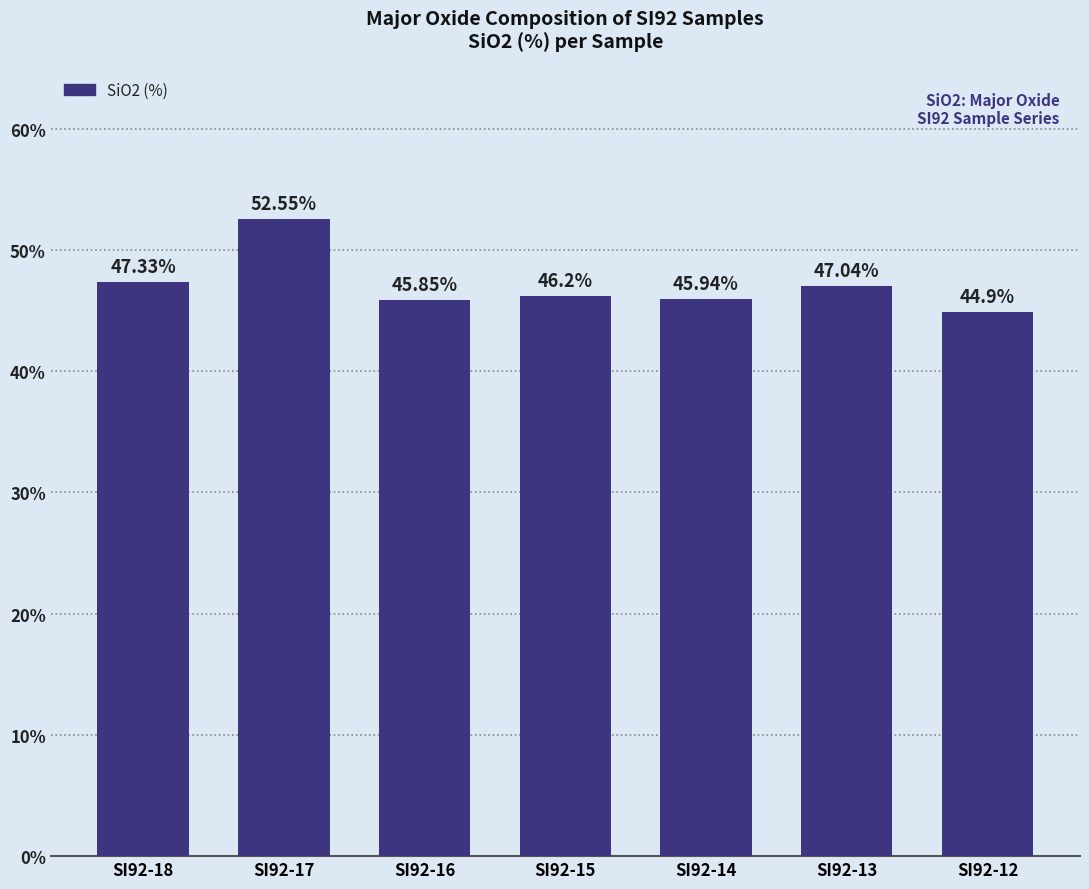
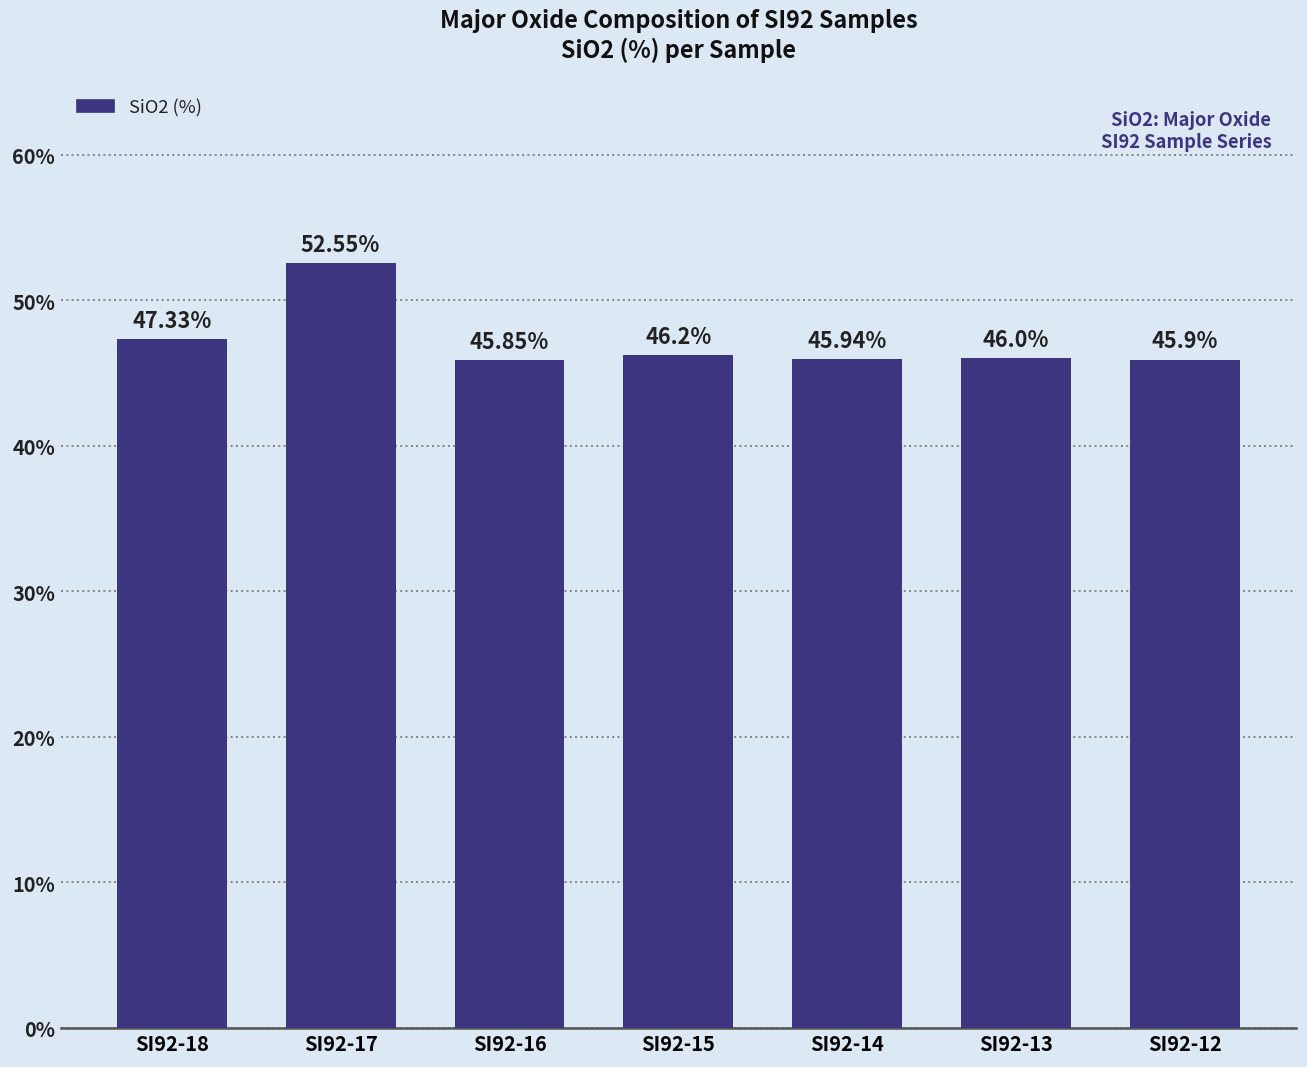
  {
    "SI92-18": "47.33%",
    "SI92-17": "52.55%",
    "SI92-16": "45.85%",
    "SI92-15": "46.2%",
    "SI92-14": "45.94%",
-   "SI92-13": "47.04%",
-   "SI92-12": "44.9%"
+   "SI92-13": "46.0%",
+   "SI92-12": "45.9%"
  }
